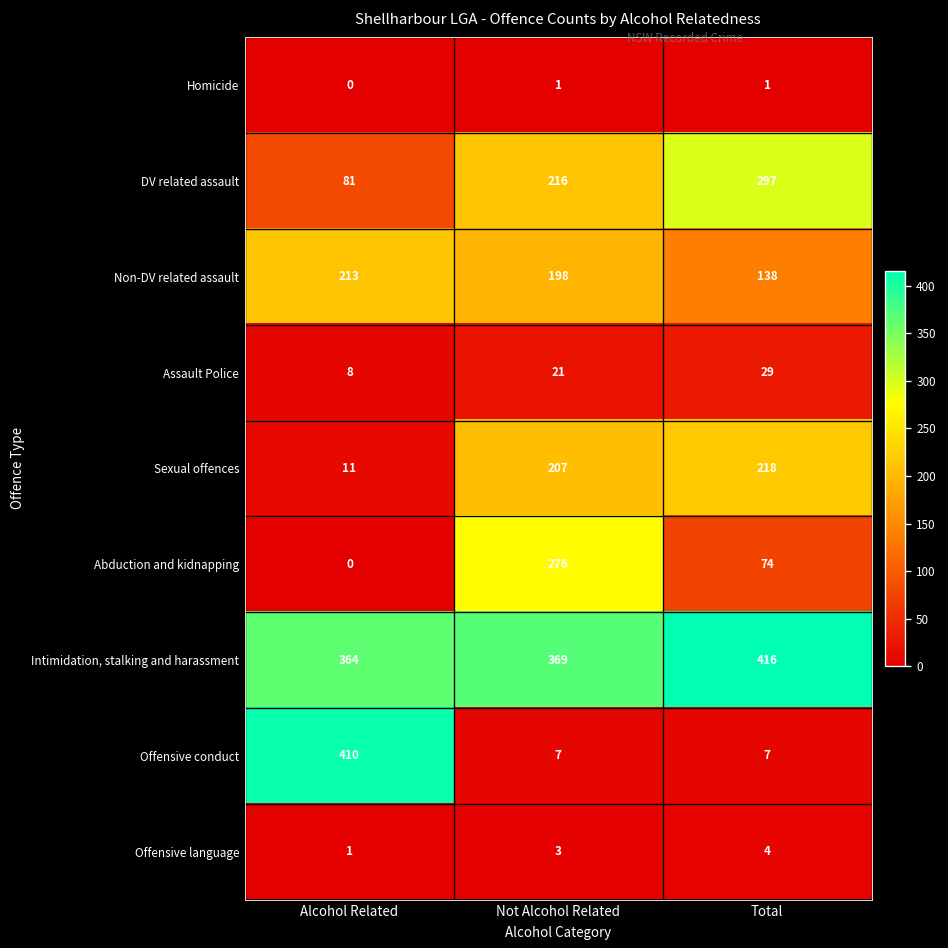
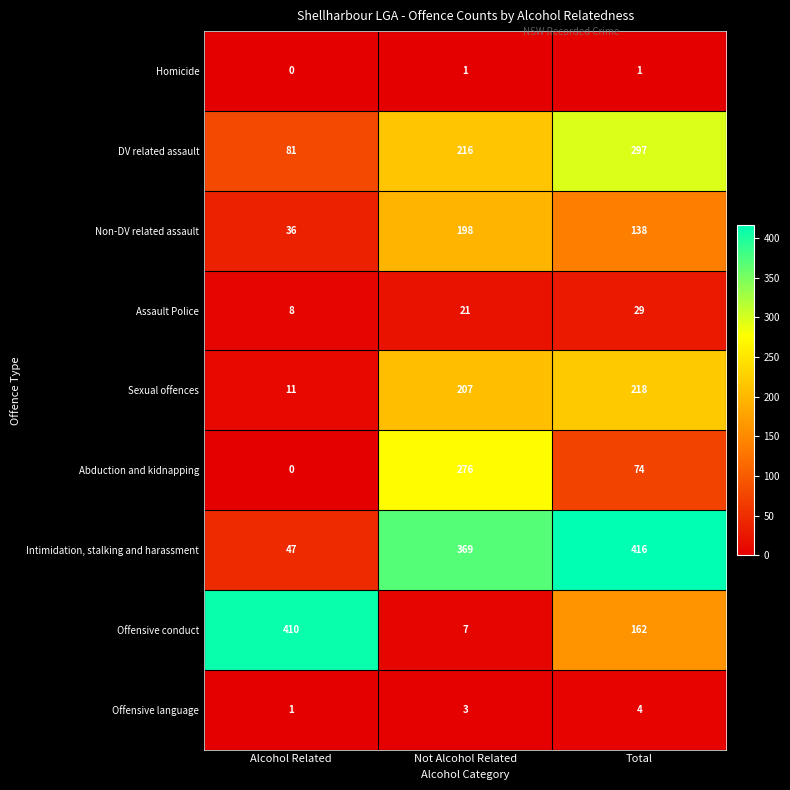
  {
    "Homicide": {
      "Alcohol Related": 0,
      "Not Alcohol Related": 1,
      "Total": 1
    },
    "DV related assault": {
      "Alcohol Related": 81,
      "Not Alcohol Related": 216,
      "Total": 297
    },
    "Non-DV related assault": {
-     "Alcohol Related": 213,
+     "Alcohol Related": 36,
      "Not Alcohol Related": 198,
      "Total": 138
    },
    "Assault Police": {
      "Alcohol Related": 8,
      "Not Alcohol Related": 21,
      "Total": 29
    },
    "Sexual offences": {
      "Alcohol Related": 11,
      "Not Alcohol Related": 207,
      "Total": 218
    },
    "Abduction and kidnapping": {
      "Alcohol Related": 0,
      "Not Alcohol Related": 276,
      "Total": 74
    },
    "Intimidation, stalking and harassment": {
-     "Alcohol Related": 364,
+     "Alcohol Related": 47,
      "Not Alcohol Related": 369,
      "Total": 416
    },
    "Offensive conduct": {
      "Alcohol Related": 410,
      "Not Alcohol Related": 7,
-     "Total": 7
+     "Total": 162
    },
    "Offensive language": {
      "Alcohol Related": 1,
      "Not Alcohol Related": 3,
      "Total": 4
    }
  }
